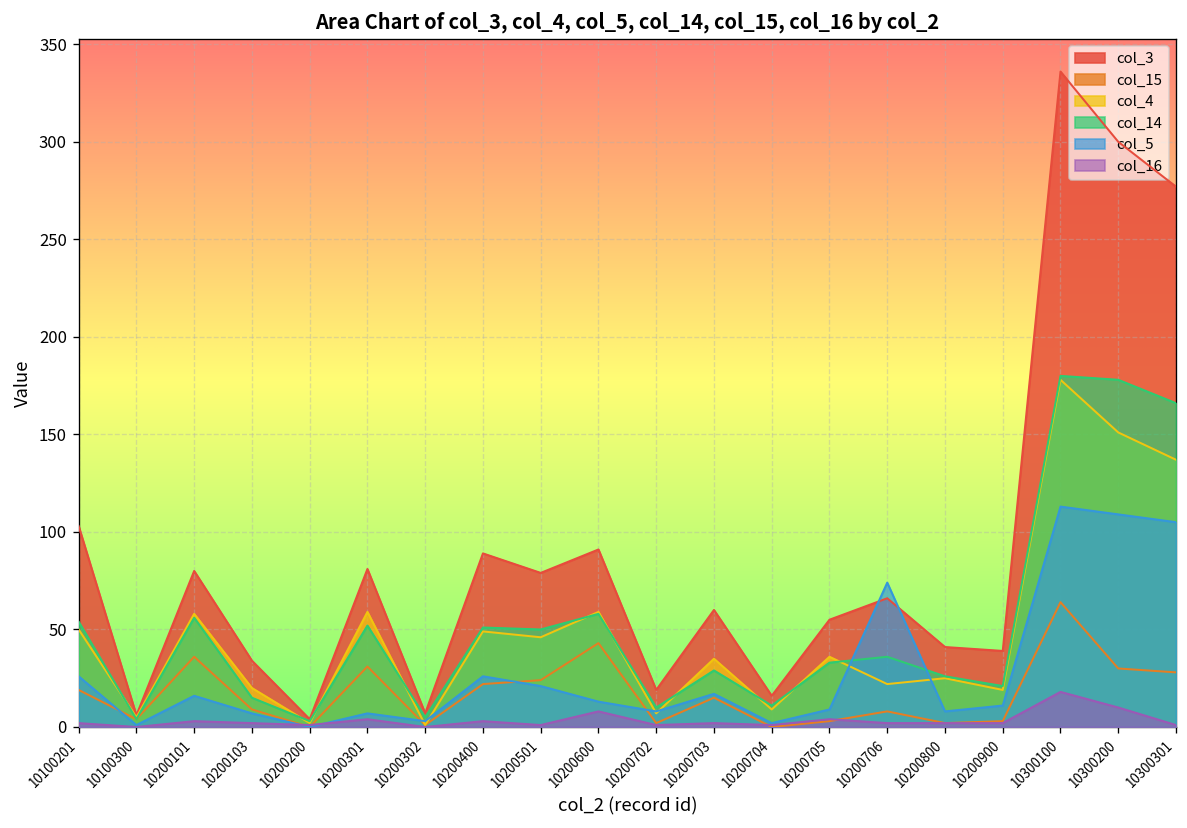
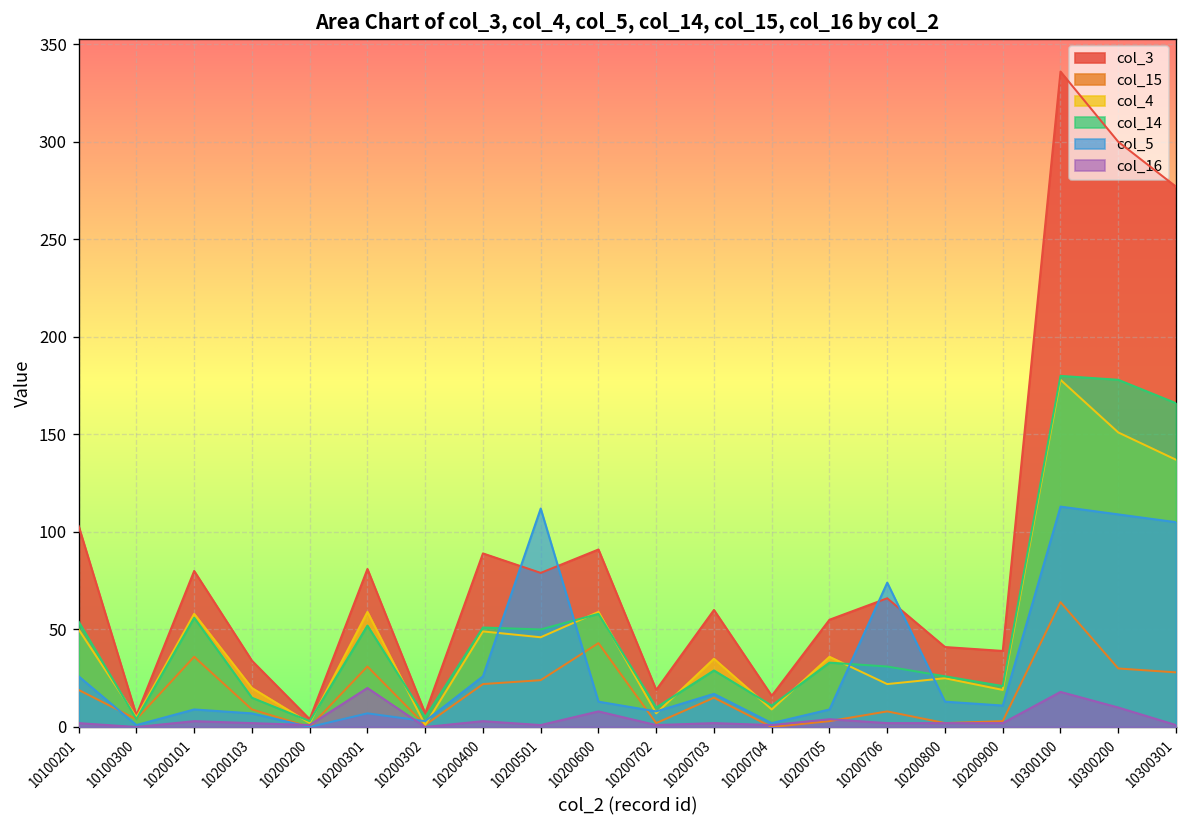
  {
    "col_4": {
      "10100201": 50,
      "10200101": 58,
      "10200103": 20,
      "10200301": 59,
      "10200400": 49,
      "10200501": 46,
      "10200703": 35,
      "10200704": 9,
      "10200705": 36,
      "10200706": 22,
      "10200900": 19,
      "10300100": 178,
      "10300200": 151,
      "10300301": 137
    },
    "col_14": {
      "10100201": 54,
      "10200101": 56,
      "10200103": 15,
      "10200301": 52,
      "10200302": 5,
      "10200400": 51,
      "10200501": 50,
      "10200702": 10,
      "10200703": 29,
      "10200704": 11,
      "10200705": 33,
-     "10200706": 36,
+     "10200706": 31,
      "10200900": 21,
      "10300100": 180,
      "10300200": 178,
      "10300301": 166
    },
    "col_5": {
      "10100201": 26,
-     "10200101": 16,
+     "10200101": 9,
      "10200103": 7,
      "10200301": 7,
      "10200302": 3,
      "10200400": 26,
-     "10200501": 21,
+     "10200501": 112,
      "10200600": 13,
      "10200703": 17,
      "10200705": 9,
      "10200706": 74,
-     "10200800": 8,
+     "10200800": 13,
      "10200900": 11,
      "10300100": 113,
      "10300200": 109,
      "10300301": 105
    },
    "col_16": {
      "10100201": 2,
      "10200101": 3,
      "10200103": 2,
-     "10200301": 4,
+     "10200301": 20,
      "10200400": 3,
      "10200501": 1,
      "10200600": 8,
      "10200703": 2,
      "10200706": 2,
      "10300100": 18,
      "10300200": 10,
      "10300301": 1
    }
  }
